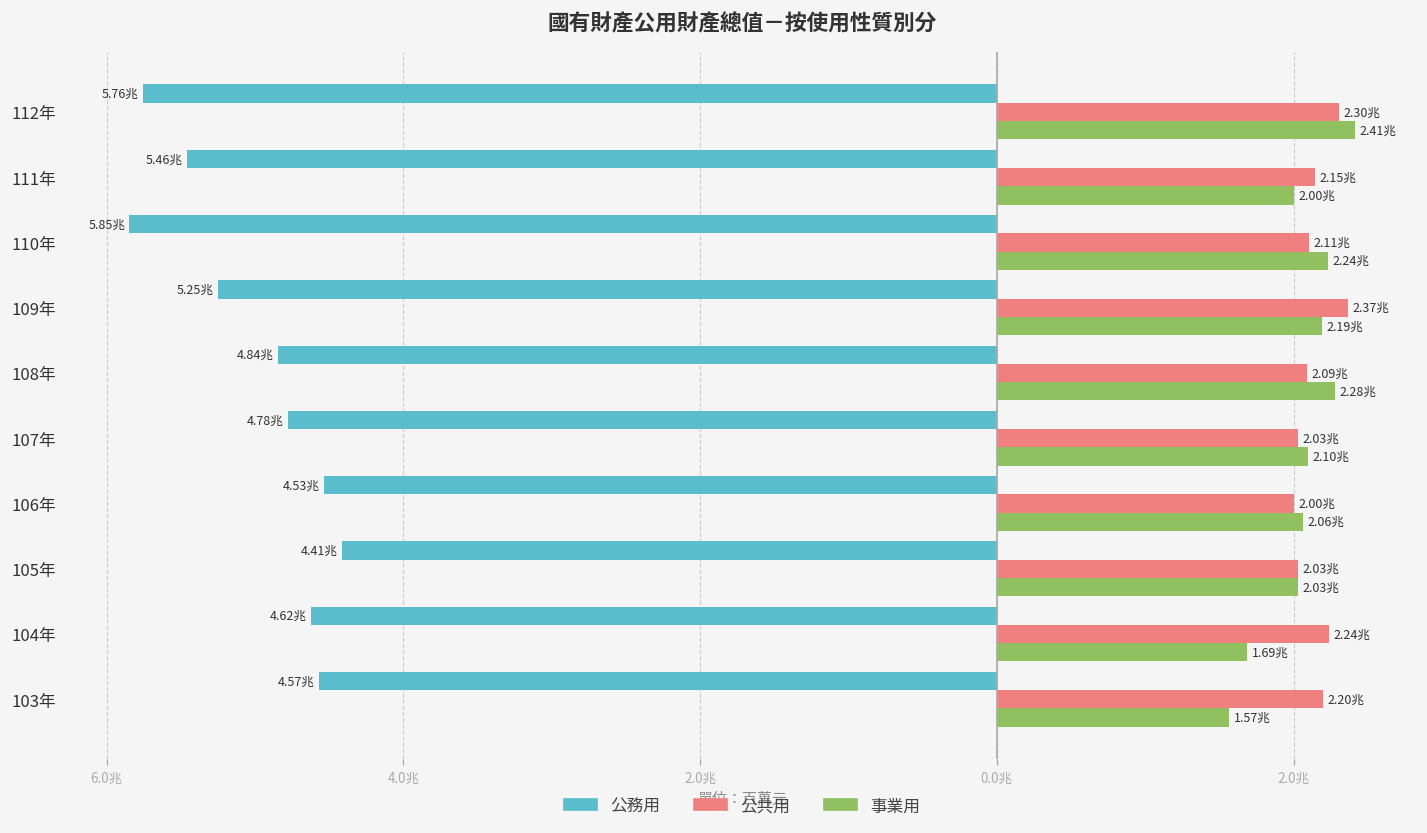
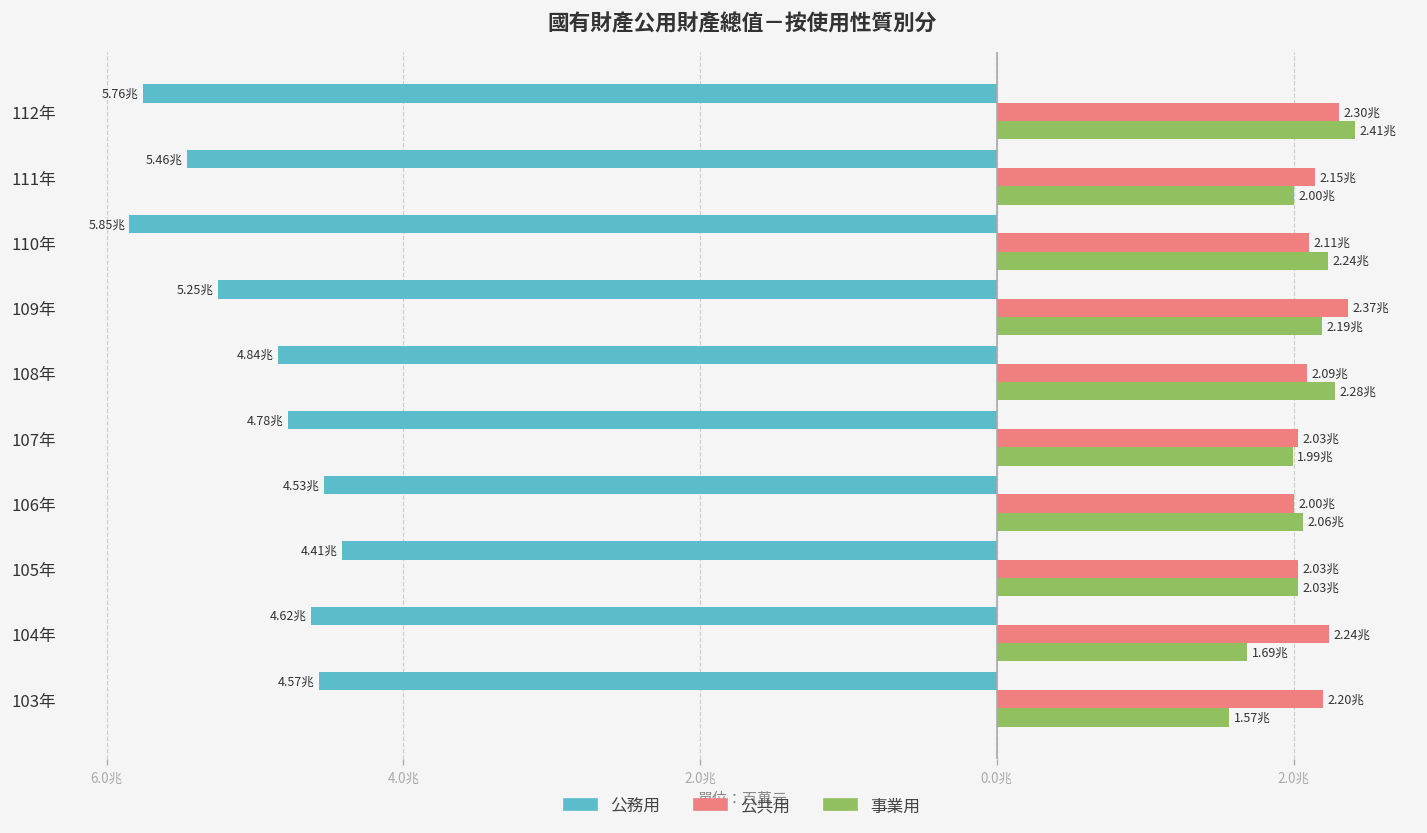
  {
    "事業用": {
-     "107年": "2.10兆"
+     "107年": "1.99兆"
    }
  }
